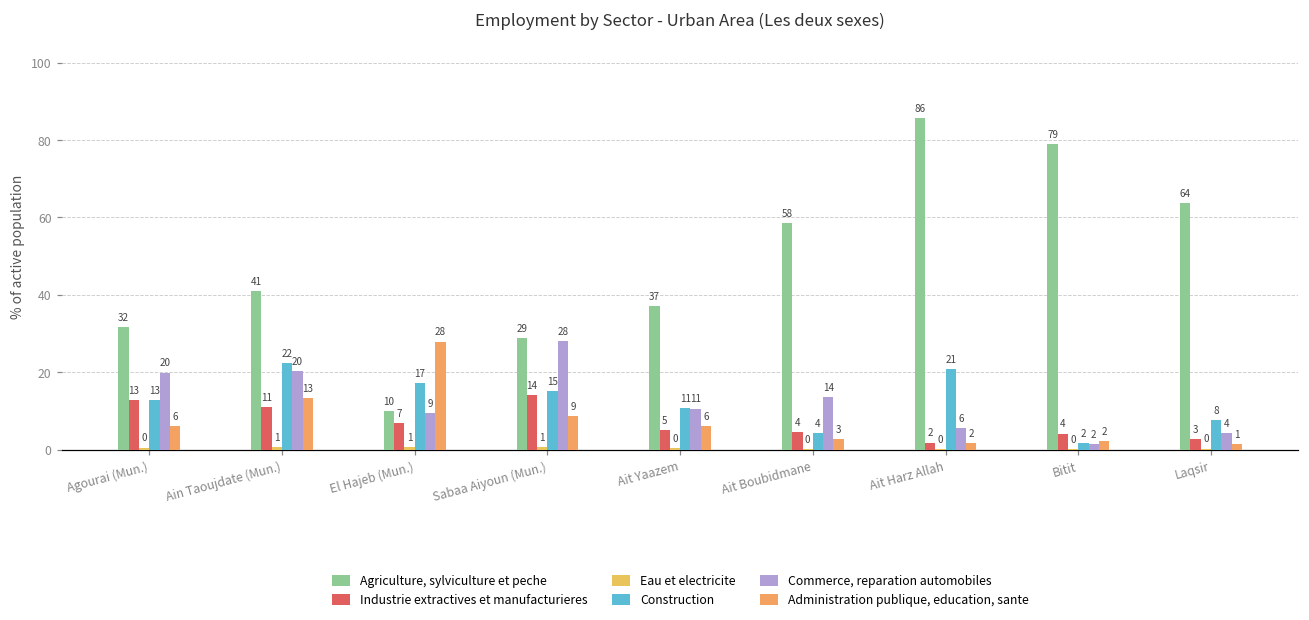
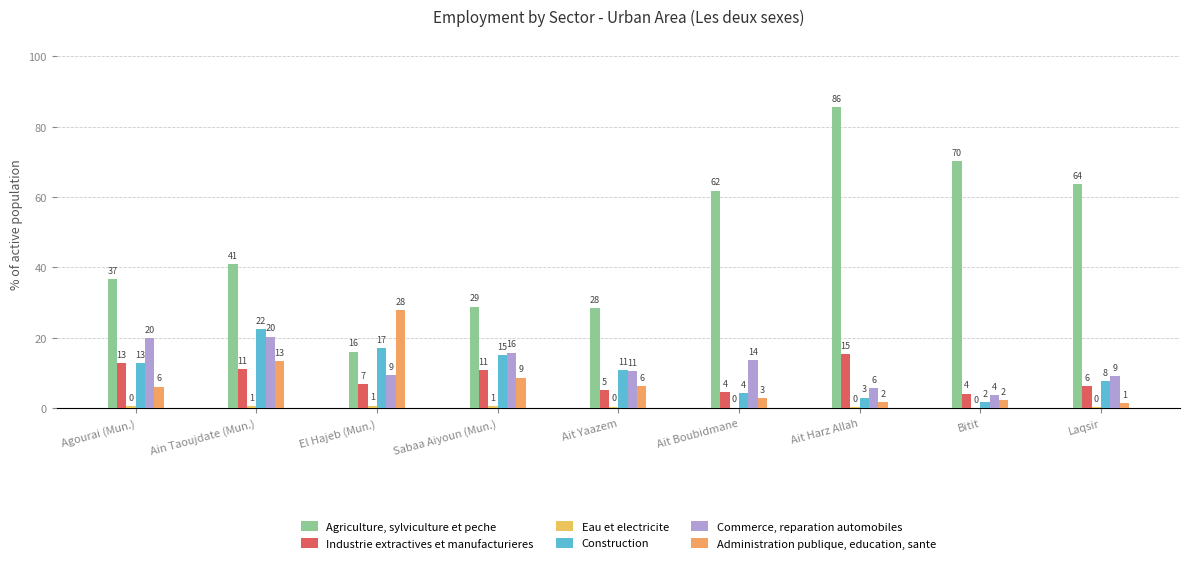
  {
    "Agriculture, sylviculture et peche": {
-     "Agourai (Mun.)": 32,
+     "Agourai (Mun.)": 37,
      "Ain Taoujdate (Mun.)": 41,
-     "El Hajeb (Mun.)": 10,
+     "El Hajeb (Mun.)": 16,
      "Sabaa Aiyoun (Mun.)": 29,
-     "Ait Yaazem": 37,
-     "Ait Boubidmane": 58,
+     "Ait Yaazem": 28,
+     "Ait Boubidmane": 62,
      "Ait Harz Allah": 86,
-     "Bitit": 79,
+     "Bitit": 70,
      "Laqsir": 64
    },
    "Industrie extractives et manufacturieres": {
      "Agourai (Mun.)": 13,
      "Ain Taoujdate (Mun.)": 11,
      "El Hajeb (Mun.)": 7,
-     "Sabaa Aiyoun (Mun.)": 14,
+     "Sabaa Aiyoun (Mun.)": 11,
      "Ait Yaazem": 5,
      "Ait Boubidmane": 4,
-     "Ait Harz Allah": 2,
+     "Ait Harz Allah": 15,
      "Bitit": 4,
-     "Laqsir": 3
+     "Laqsir": 6
    },
    "Construction": {
      "Agourai (Mun.)": 13,
      "Ain Taoujdate (Mun.)": 22,
      "El Hajeb (Mun.)": 17,
      "Sabaa Aiyoun (Mun.)": 15,
      "Ait Yaazem": 11,
      "Ait Boubidmane": 4,
-     "Ait Harz Allah": 21,
+     "Ait Harz Allah": 3,
      "Bitit": 2,
      "Laqsir": 8
    },
    "Commerce, reparation automobiles": {
      "Agourai (Mun.)": 20,
      "Ain Taoujdate (Mun.)": 20,
      "El Hajeb (Mun.)": 9,
-     "Sabaa Aiyoun (Mun.)": 28,
+     "Sabaa Aiyoun (Mun.)": 16,
      "Ait Yaazem": 11,
      "Ait Boubidmane": 14,
      "Ait Harz Allah": 6,
-     "Bitit": 2,
-     "Laqsir": 4
+     "Bitit": 4,
+     "Laqsir": 9
    }
  }
